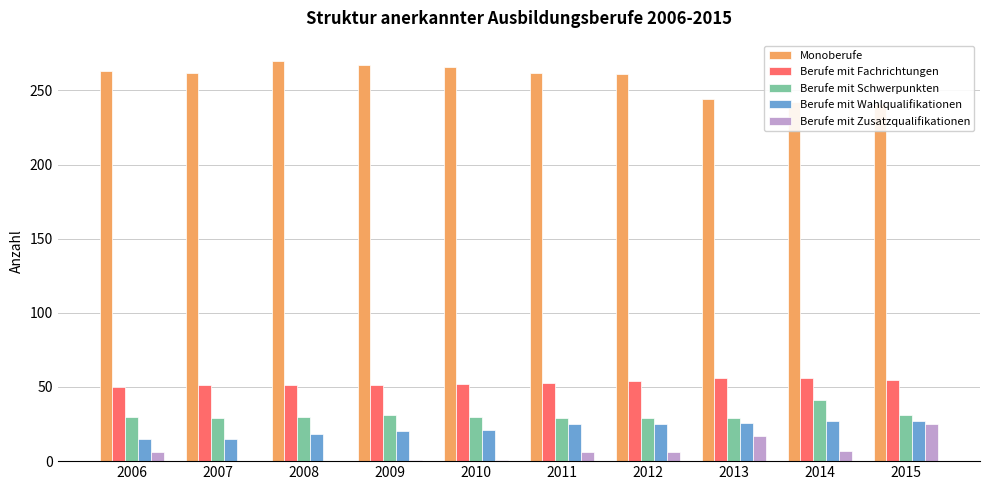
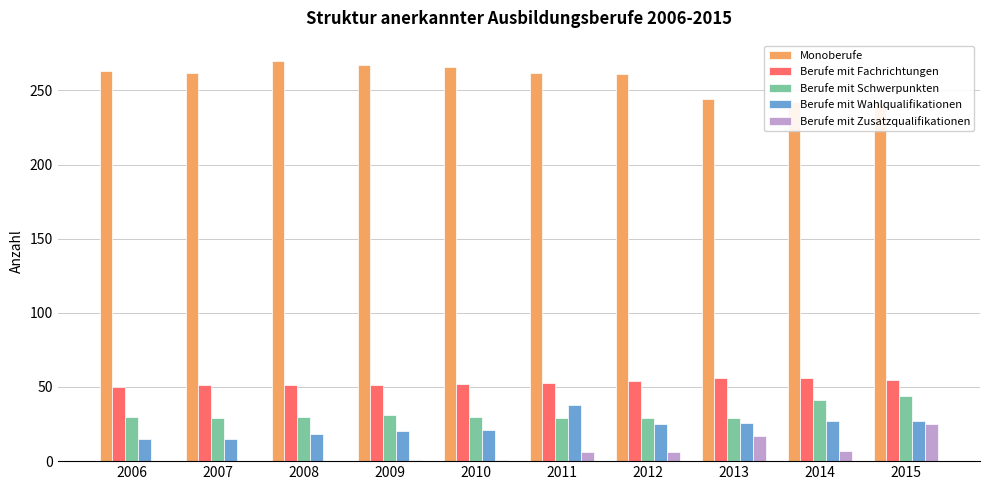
  {
    "Berufe mit Schwerpunkten": {
      "2006": 30,
      "2007": 29,
      "2008": 30,
      "2009": 31,
      "2010": 30,
      "2011": 29,
      "2012": 29,
      "2013": 29,
      "2014": 41,
-     "2015": 31
+     "2015": 44
    },
    "Berufe mit Wahlqualifikationen": {
      "2006": 15,
      "2007": 15,
      "2008": 18,
      "2009": 20,
      "2010": 21,
-     "2011": 25,
+     "2011": 38,
      "2012": 25,
      "2013": 26,
      "2014": 27,
      "2015": 27
    },
    "Berufe mit Zusatzqualifikationen": {
-     "2006": 6,
+     "2006": 0,
      "2007": 0,
      "2008": 0,
      "2011": 6,
      "2012": 6,
      "2013": 17,
      "2014": 7,
      "2015": 25
    }
  }
